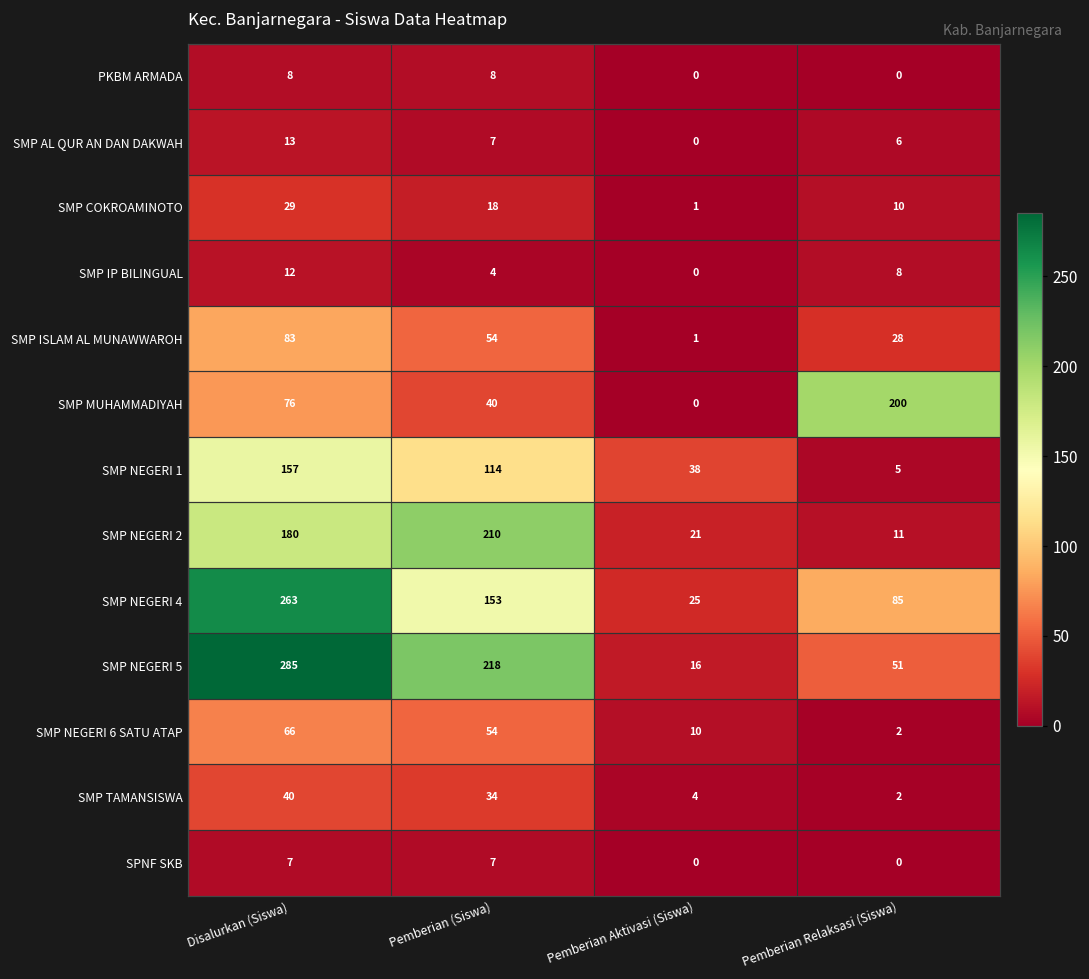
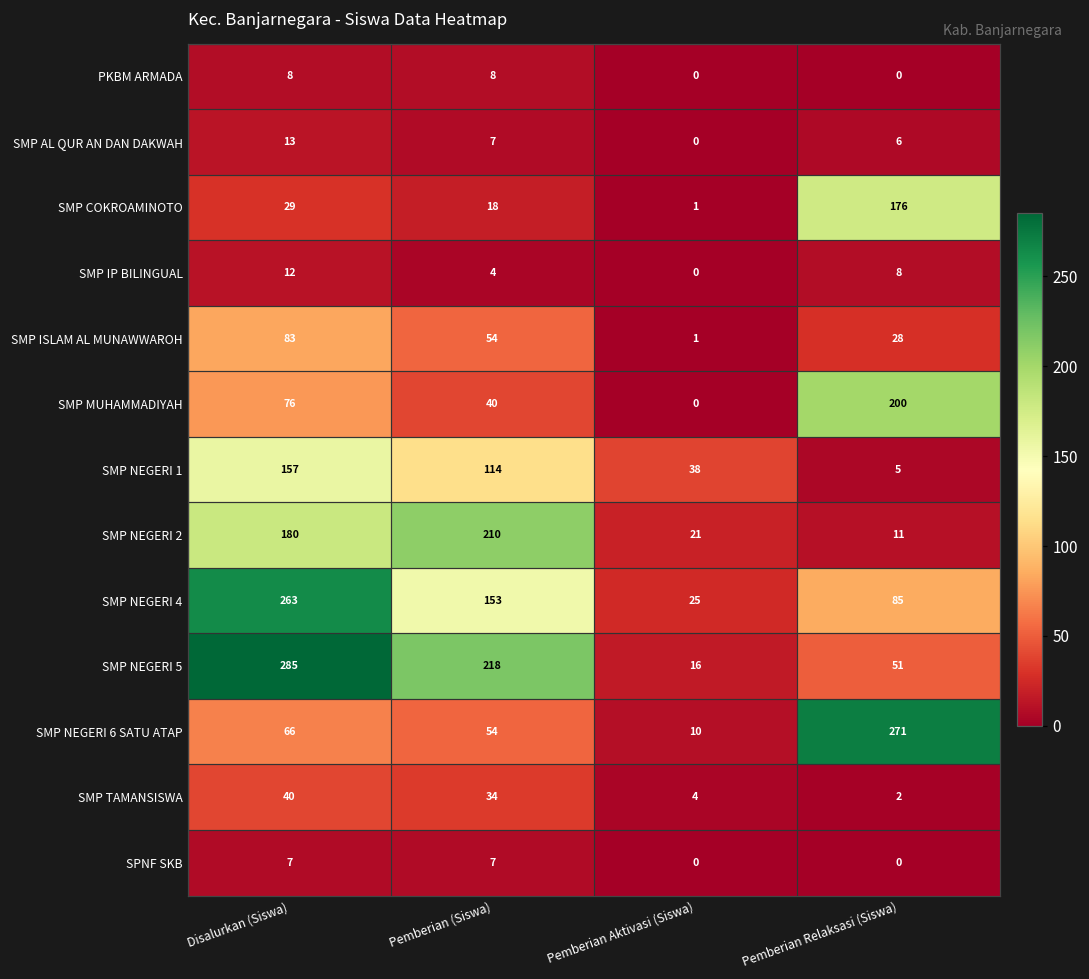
  {
    "PKBM ARMADA": {
      "Disalurkan (Siswa)": 8,
      "Pemberian (Siswa)": 8,
      "Pemberian Aktivasi (Siswa)": 0,
      "Pemberian Relaksasi (Siswa)": 0
    },
    "SMP AL QUR AN DAN DAKWAH": {
      "Disalurkan (Siswa)": 13,
      "Pemberian (Siswa)": 7,
      "Pemberian Aktivasi (Siswa)": 0,
      "Pemberian Relaksasi (Siswa)": 6
    },
    "SMP COKROAMINOTO": {
      "Disalurkan (Siswa)": 29,
      "Pemberian (Siswa)": 18,
      "Pemberian Aktivasi (Siswa)": 1,
-     "Pemberian Relaksasi (Siswa)": 10
+     "Pemberian Relaksasi (Siswa)": 176
    },
    "SMP IP BILINGUAL": {
      "Disalurkan (Siswa)": 12,
      "Pemberian (Siswa)": 4,
      "Pemberian Aktivasi (Siswa)": 0,
      "Pemberian Relaksasi (Siswa)": 8
    },
    "SMP ISLAM AL MUNAWWAROH": {
      "Disalurkan (Siswa)": 83,
      "Pemberian (Siswa)": 54,
      "Pemberian Aktivasi (Siswa)": 1,
      "Pemberian Relaksasi (Siswa)": 28
    },
    "SMP MUHAMMADIYAH": {
      "Disalurkan (Siswa)": 76,
      "Pemberian (Siswa)": 40,
      "Pemberian Aktivasi (Siswa)": 0,
      "Pemberian Relaksasi (Siswa)": 200
    },
    "SMP NEGERI 1": {
      "Disalurkan (Siswa)": 157,
      "Pemberian (Siswa)": 114,
      "Pemberian Aktivasi (Siswa)": 38,
      "Pemberian Relaksasi (Siswa)": 5
    },
    "SMP NEGERI 2": {
      "Disalurkan (Siswa)": 180,
      "Pemberian (Siswa)": 210,
      "Pemberian Aktivasi (Siswa)": 21,
      "Pemberian Relaksasi (Siswa)": 11
    },
    "SMP NEGERI 4": {
      "Disalurkan (Siswa)": 263,
      "Pemberian (Siswa)": 153,
      "Pemberian Aktivasi (Siswa)": 25,
      "Pemberian Relaksasi (Siswa)": 85
    },
    "SMP NEGERI 5": {
      "Disalurkan (Siswa)": 285,
      "Pemberian (Siswa)": 218,
      "Pemberian Aktivasi (Siswa)": 16,
      "Pemberian Relaksasi (Siswa)": 51
    },
    "SMP NEGERI 6 SATU ATAP": {
      "Disalurkan (Siswa)": 66,
      "Pemberian (Siswa)": 54,
      "Pemberian Aktivasi (Siswa)": 10,
-     "Pemberian Relaksasi (Siswa)": 2
+     "Pemberian Relaksasi (Siswa)": 271
    },
    "SMP TAMANSISWA": {
      "Disalurkan (Siswa)": 40,
      "Pemberian (Siswa)": 34,
      "Pemberian Aktivasi (Siswa)": 4,
      "Pemberian Relaksasi (Siswa)": 2
    },
    "SPNF SKB": {
      "Disalurkan (Siswa)": 7,
      "Pemberian (Siswa)": 7,
      "Pemberian Aktivasi (Siswa)": 0,
      "Pemberian Relaksasi (Siswa)": 0
    }
  }
